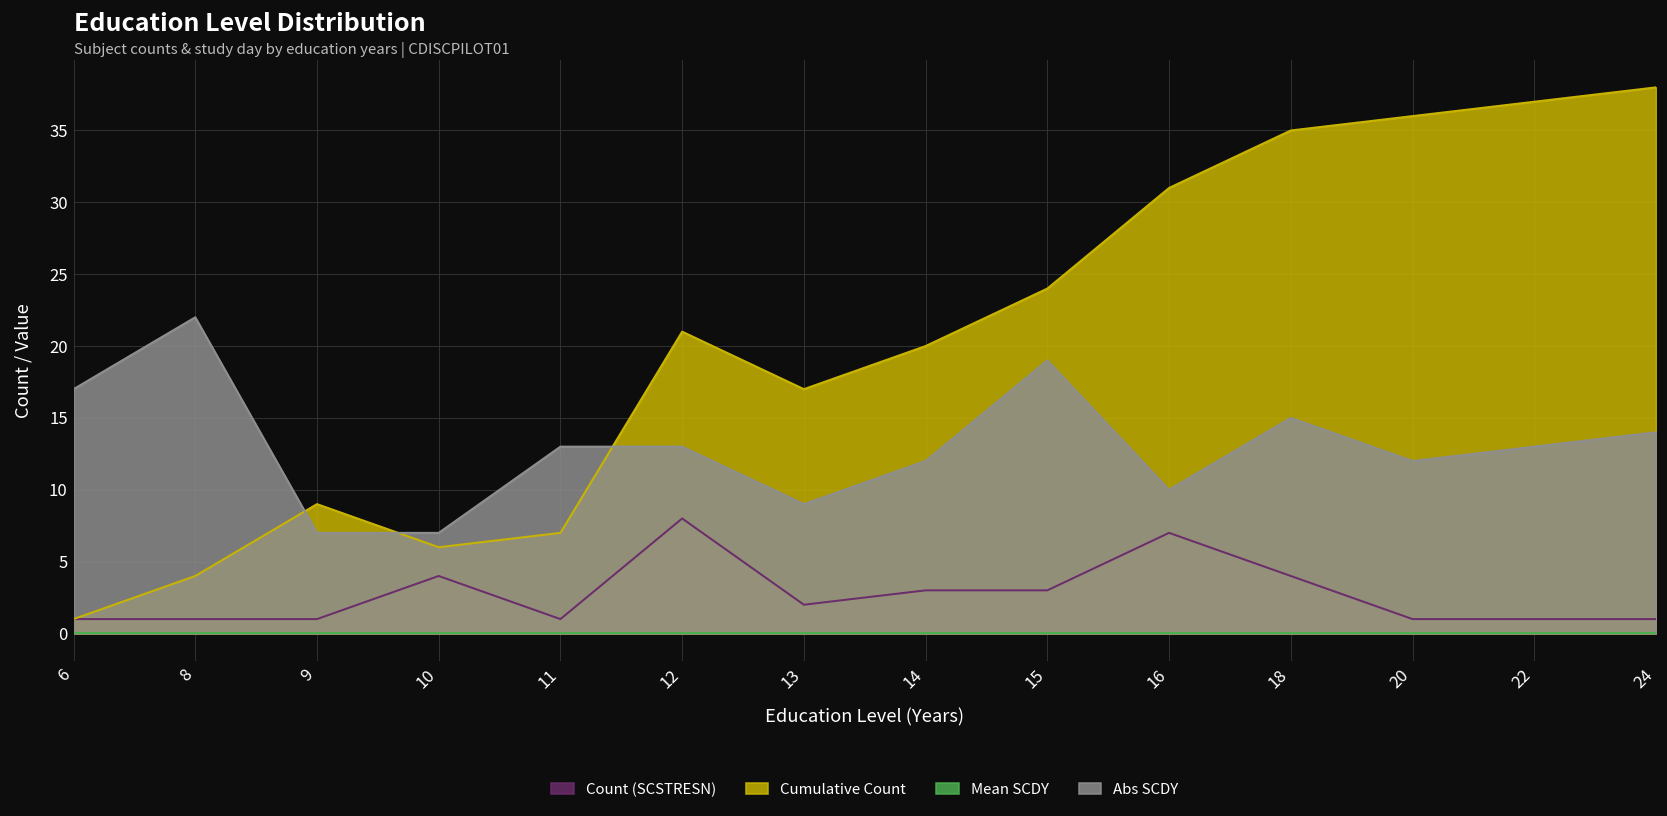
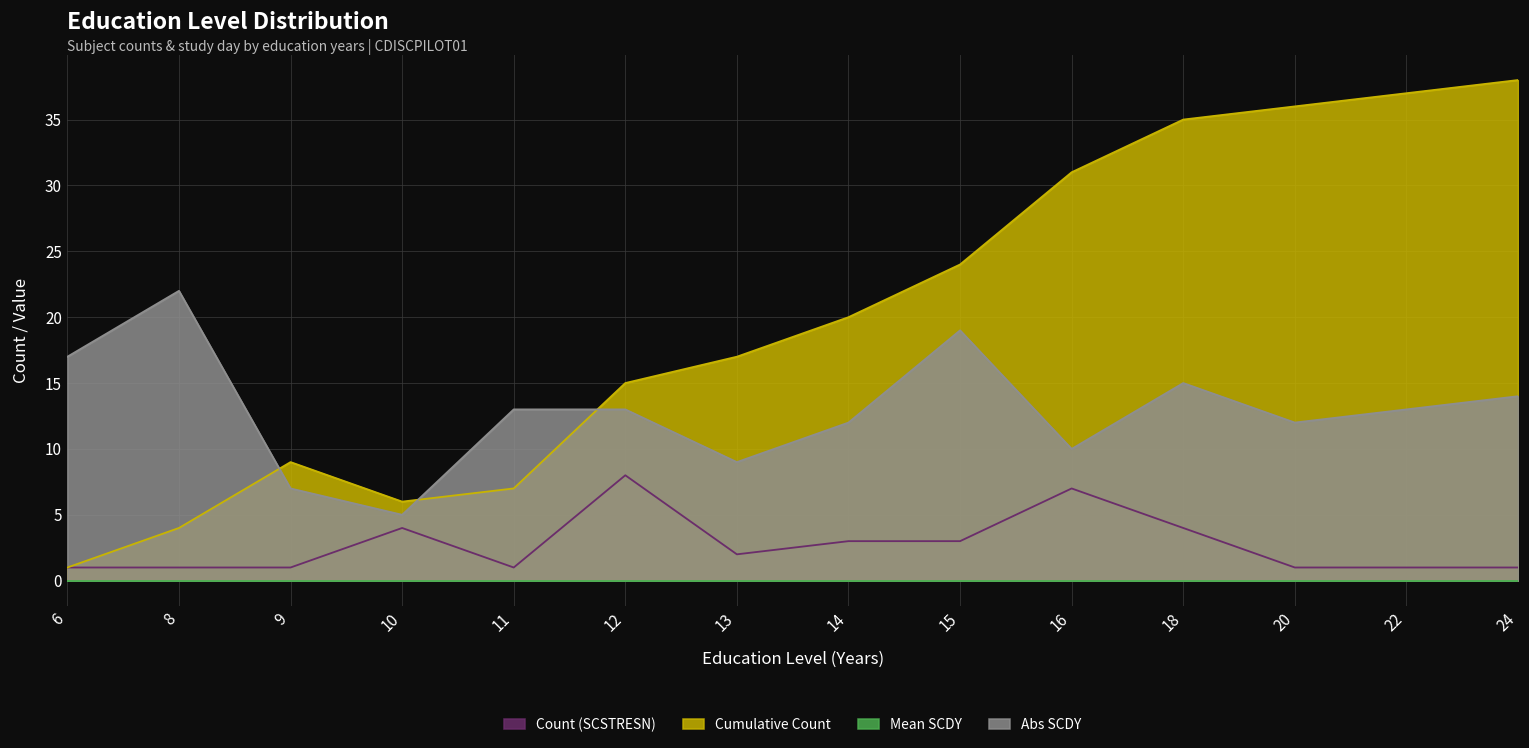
  {
    "Count (SCSTRESN)": {
      "8": 1,
      "9": 1,
      "10": 4,
      "11": 1,
      "12": 8,
      "13": 2,
      "14": 3,
      "15": 3,
      "16": 7,
      "18": 4,
      "20": 1,
      "22": 1,
      "24": 1
    },
    "Cumulative Count": {
      "8": 4,
      "9": 9,
      "10": 6,
      "11": 7,
-     "12": 21,
+     "12": 15,
      "13": 17,
      "14": 20,
      "15": 24,
      "16": 31,
      "18": 35,
      "20": 36,
      "22": 37,
      "24": 38
    },
    "Mean SCDY": {
      "6": 0,
      "8": 0,
      "9": 0,
      "10": 0,
      "11": 0,
      "12": 0,
      "13": 0,
      "14": 0,
      "15": 0,
      "16": 0,
      "18": 0,
      "20": 0,
      "22": 0,
      "24": 0
    },
    "Abs SCDY": {
      "6": 17,
      "8": 22,
      "9": 7,
-     "10": 7,
+     "10": 5,
      "11": 13,
      "12": 13,
      "13": 9,
      "14": 12,
      "15": 19,
      "16": 10,
      "18": 15,
      "20": 12,
      "22": 13,
      "24": 14
    }
  }
